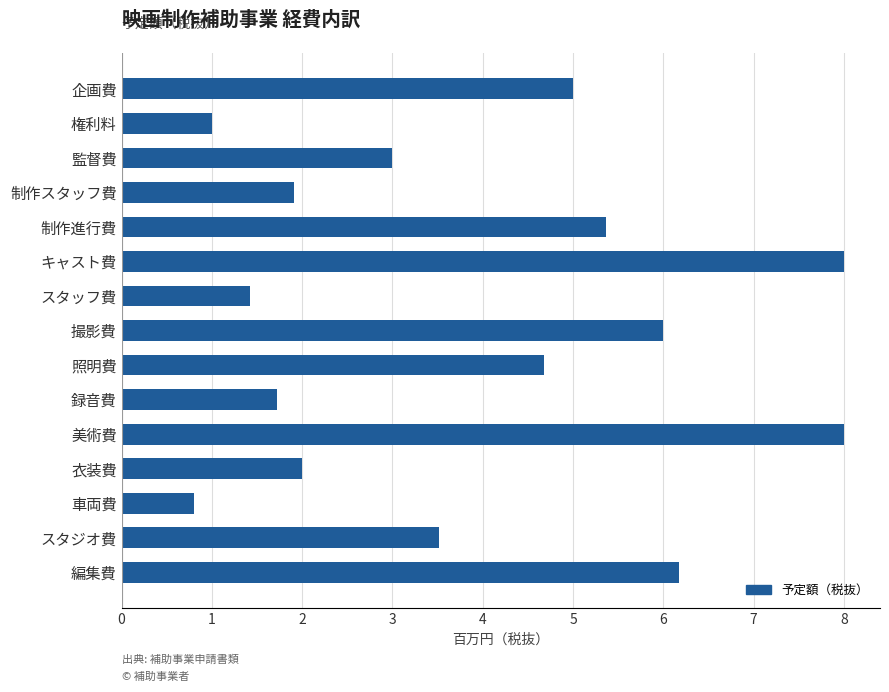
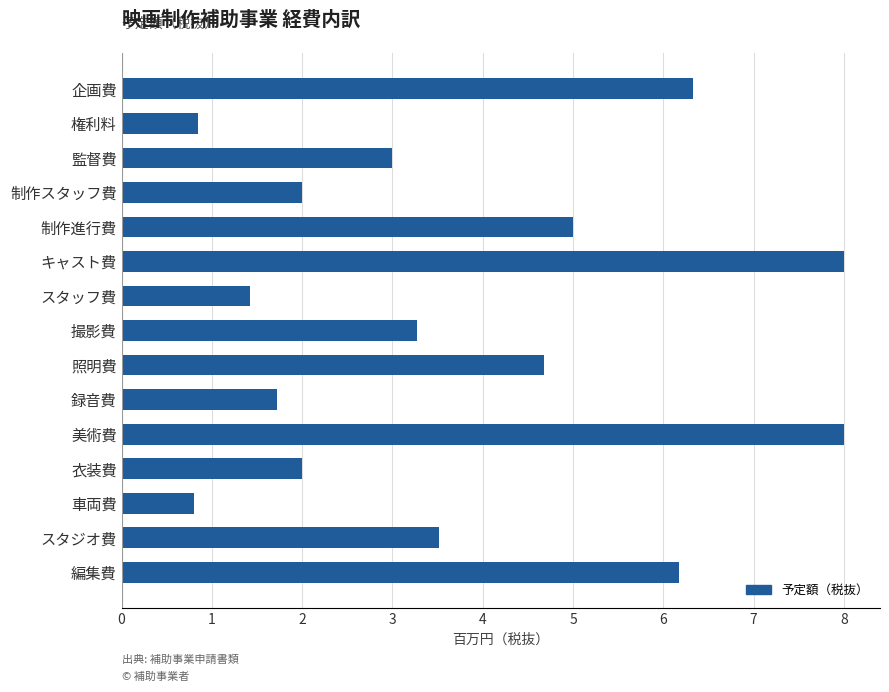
  {
-   "企画費": 5.0,
-   "権利料": 1.0,
+   "企画費": 6.3,
+   "権利料": 0.8,
    "監督費": 3.0,
-   "制作スタッフ費": 1.9,
-   "制作進行費": 5.4,
+   "制作スタッフ費": 2.0,
+   "制作進行費": 5.0,
    "キャスト費": 8.0,
    "スタッフ費": 1.4,
-   "撮影費": 6.0,
+   "撮影費": 3.3,
    "照明費": 4.7,
    "録音費": 1.7,
    "美術費": 8.0,
    "衣装費": 2.0,
    "車両費": 0.8,
    "スタジオ費": 3.5,
    "編集費": 6.2
  }
